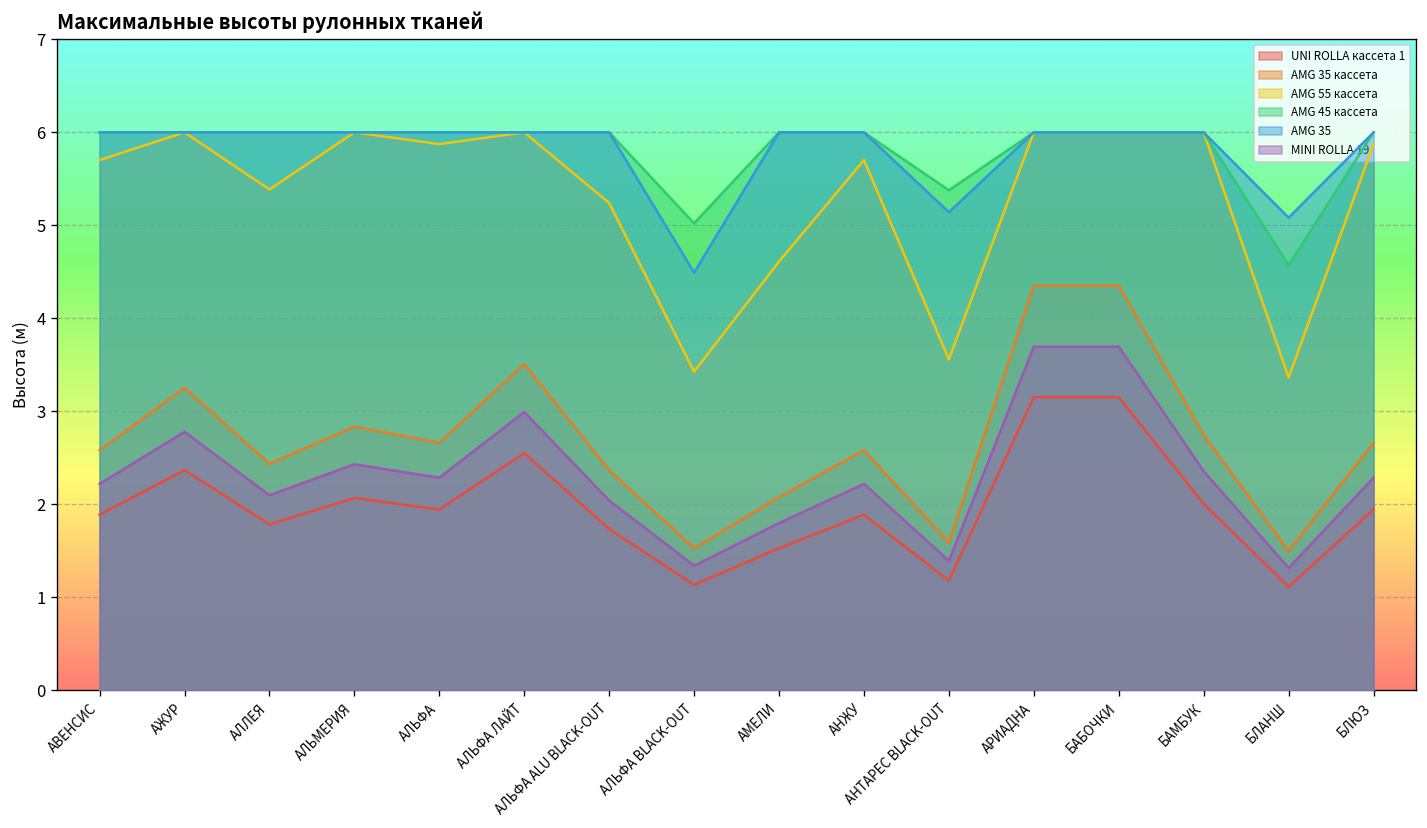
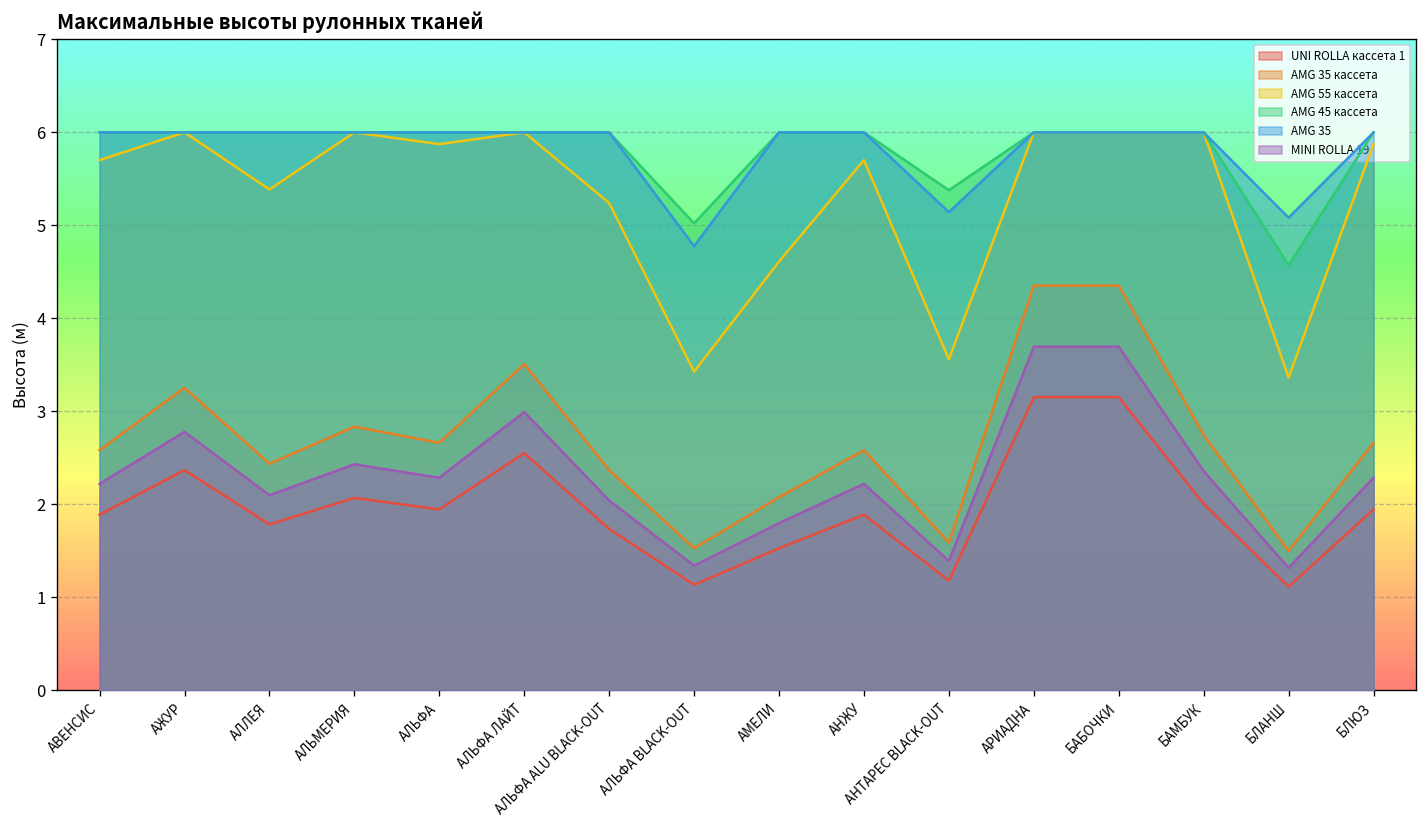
  {
    "AMG 45 кассета": {
      "АЛЬФА BLACK-OUT": 5.0,
      "АНТАРЕС BLACK-OUT": 5.4,
      "БЛАНШ": 4.6
    },
    "AMG 35": {
-     "АЛЬФА BLACK-OUT": 4.5,
+     "АЛЬФА BLACK-OUT": 4.8,
      "АНТАРЕС BLACK-OUT": 5.1,
      "БЛАНШ": 5.1
    },
    "MINI ROLLA 19": {
      "АВЕНСИС": 2.2,
      "АЖУР": 2.8,
      "АЛЛЕЯ": 2.1,
      "АЛЬМЕРИЯ": 2.4,
      "АЛЬФА": 2.3,
      "АЛЬФА ЛАЙТ": 3.0,
      "АЛЬФА ALU BLACK-OUT": 2.0,
      "АЛЬФА BLACK-OUT": 1.3,
      "АМЕЛИ": 1.8,
      "АНЖУ": 2.2,
      "АНТАРЕС BLACK-OUT": 1.4,
      "АРИАДНА": 3.7,
      "БАБОЧКИ": 3.7,
      "БАМБУК": 2.4,
      "БЛАНШ": 1.3,
      "БЛЮЗ": 2.3
    }
  }
